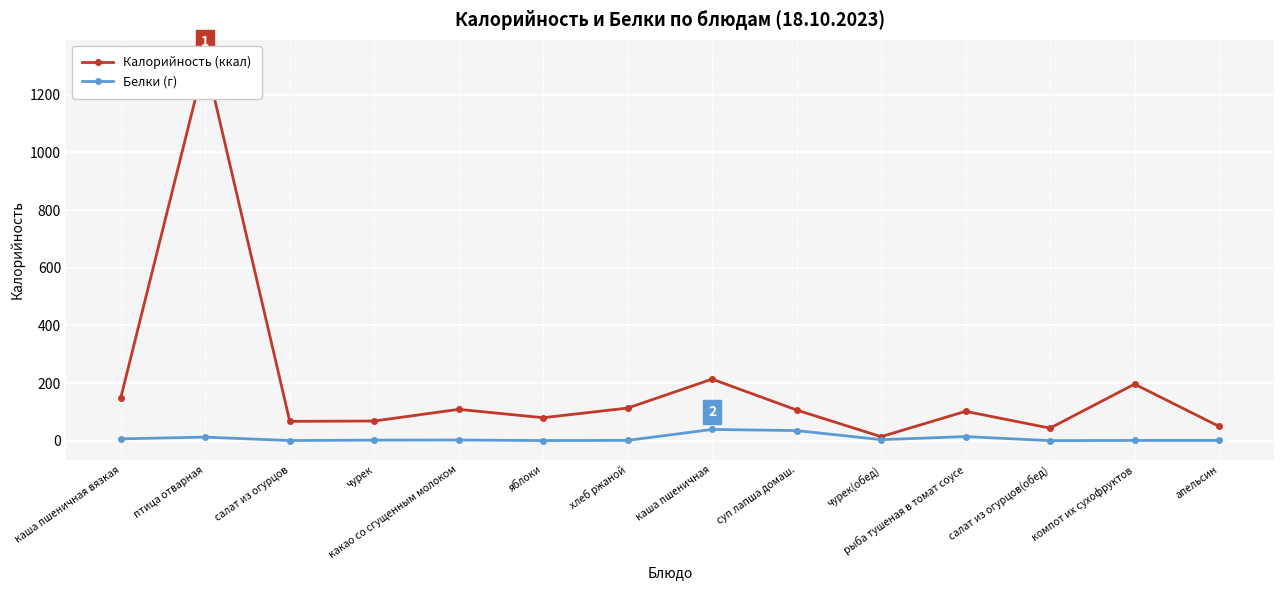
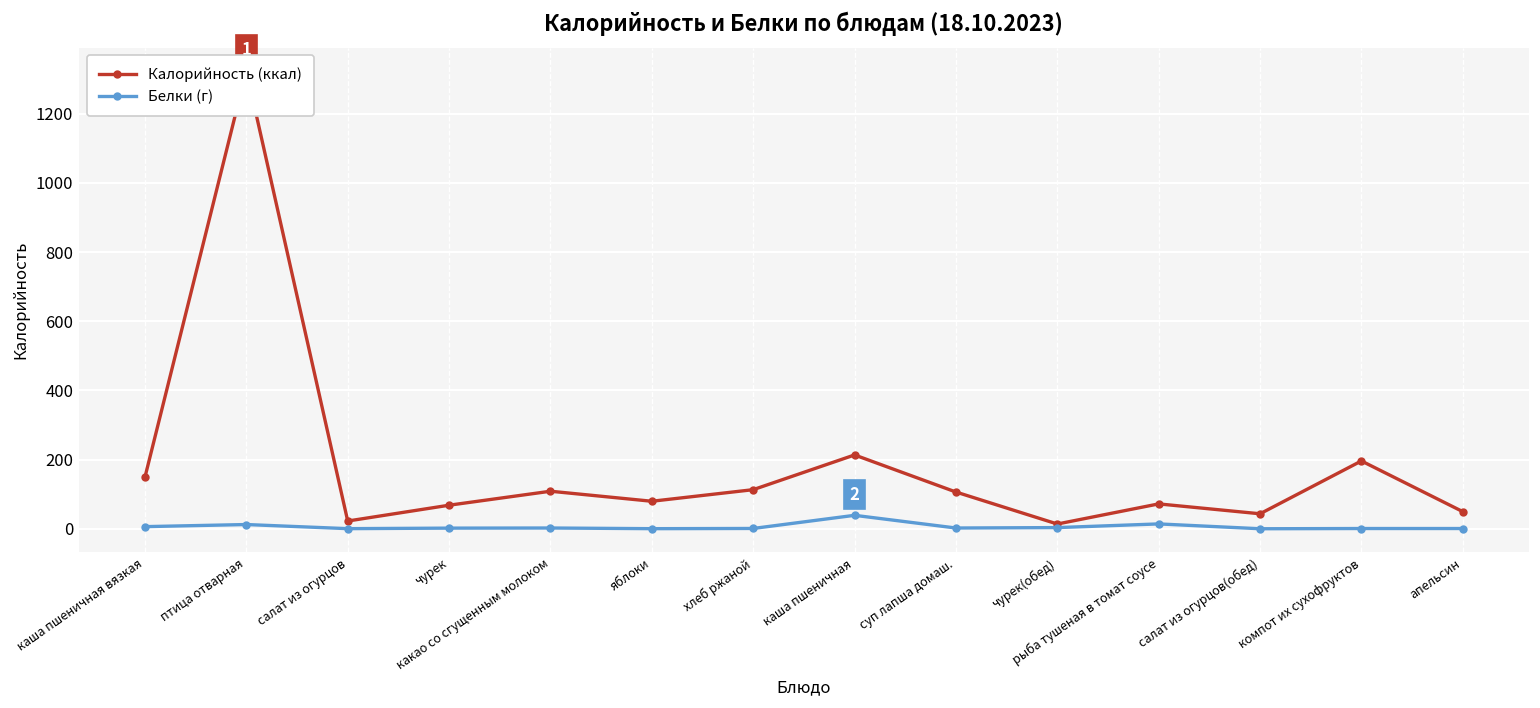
  {
    "Калорийность (ккал)": {
      "каша пшеничная вязкая": 150,
-     "салат из огурцов": 70,
+     "салат из огурцов": 20,
      "чурек": 70,
      "какао со сгущенным молоком": 110,
      "яблоки": 80,
      "хлеб ржаной": 110,
      "каша пшеничная": 210,
      "суп лапша домаш.": 110,
      "чурек(обед)": 10,
-     "рыба тушеная в томат соусе": 100,
+     "рыба тушеная в томат соусе": 70,
      "салат из огурцов(обед)": 40,
      "компот их сухофруктов": 200,
      "апельсин": 50
    },
    "Белки (г)": {
      "каша пшеничная вязкая": 10,
      "птица отварная": 10,
      "салат из огурцов": 0,
      "чурек": 0,
      "какао со сгущенным молоком": 0,
      "яблоки": 0,
      "хлеб ржаной": 0,
-     "суп лапша домаш.": 40,
+     "суп лапша домаш.": 0,
      "чурек(обед)": 0,
      "рыба тушеная в томат соусе": 10,
      "салат из огурцов(обед)": 0,
      "компот их сухофруктов": 0,
      "апельсин": 0
    }
  }
